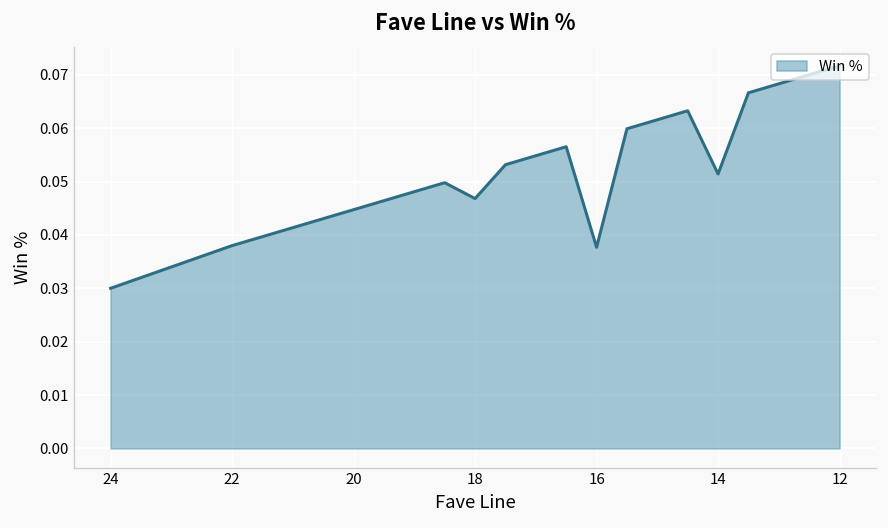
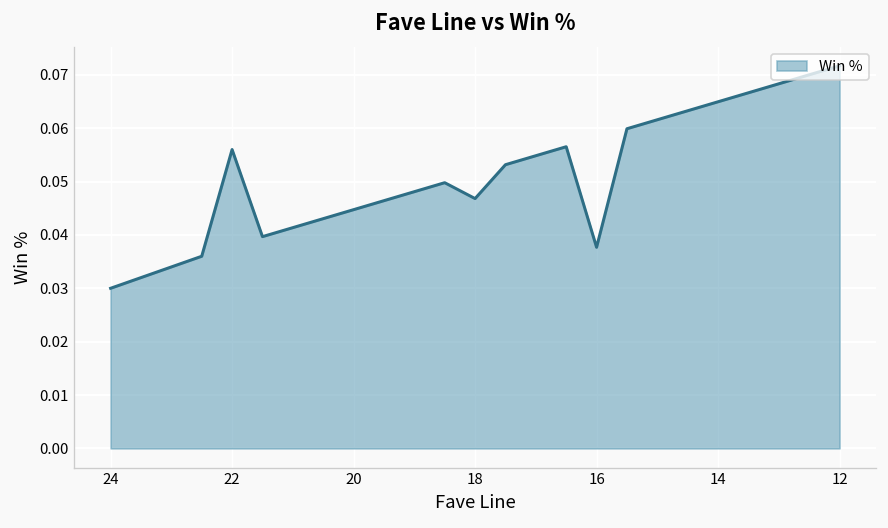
  {
    "24": 0.030,
-   "22": 0.038,
+   "22": 0.056,
    "20": 0.045,
    "18": 0.047,
    "16": 0.038,
-   "14": 0.051
+   "14": 0.065
  }
